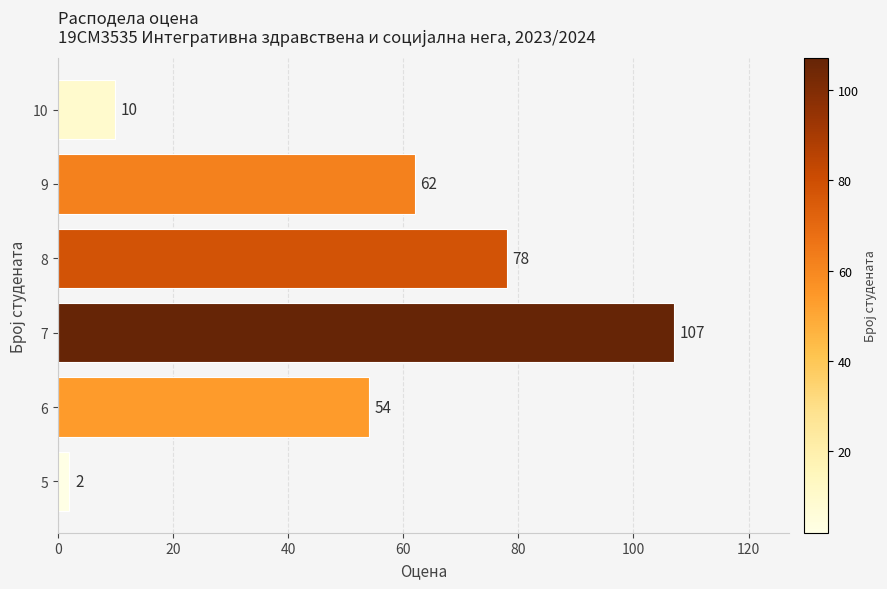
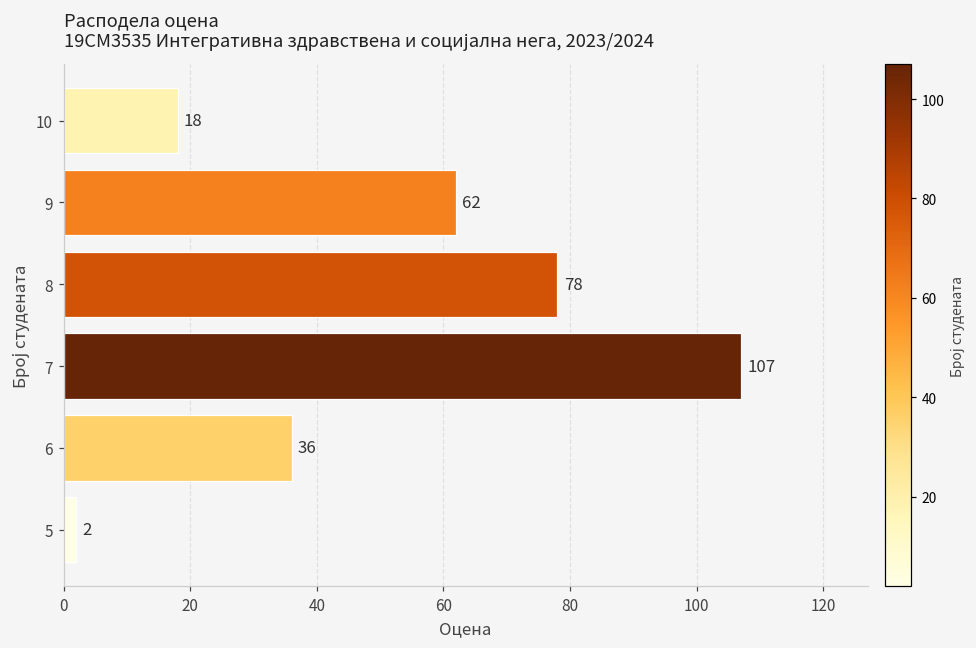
  {
-   "10": 10,
+   "10": 18,
    "9": 62,
    "8": 78,
    "7": 107,
-   "6": 54,
+   "6": 36,
    "5": 2
  }
